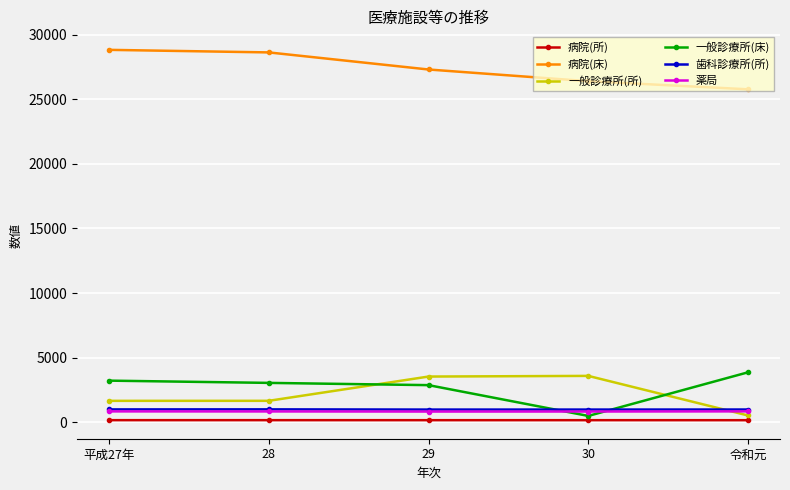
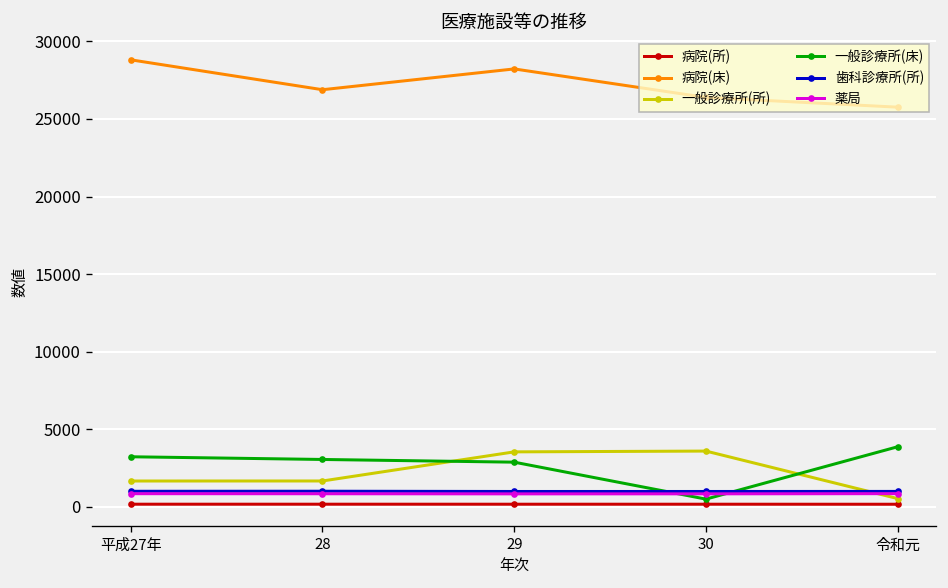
  {
    "病院(所)": {
      "平成27年": 200,
      "28": 200,
      "29": 200,
      "30": 200,
      "令和元": 200
    },
    "病院(床)": {
      "平成27年": 28800,
-     "28": 28600,
-     "29": 27300
+     "28": 26900,
+     "29": 28200
    },
    "一般診療所(所)": {
      "平成27年": 1700,
      "28": 1700,
      "29": 3500,
      "30": 3600,
      "令和元": 500
    },
    "一般診療所(床)": {
      "平成27年": 3200,
      "28": 3000,
      "29": 2900,
      "30": 500,
      "令和元": 3900
    }
  }
